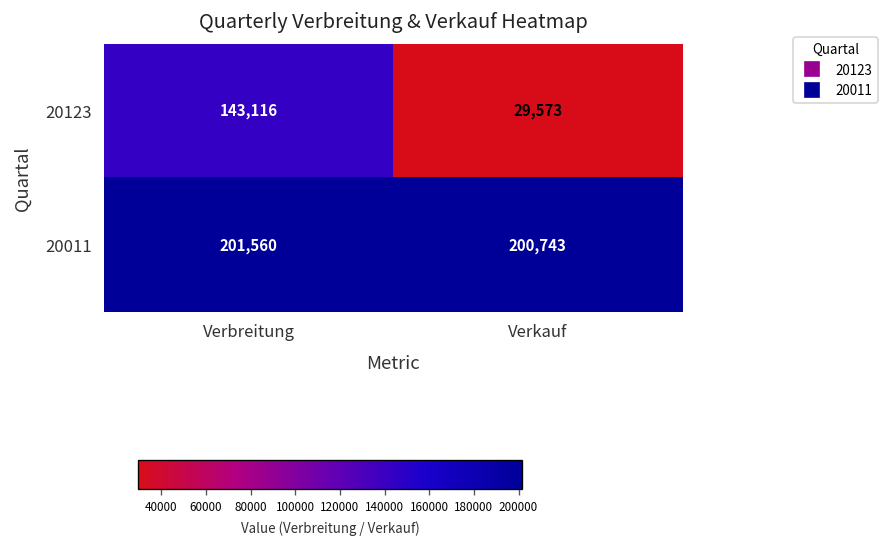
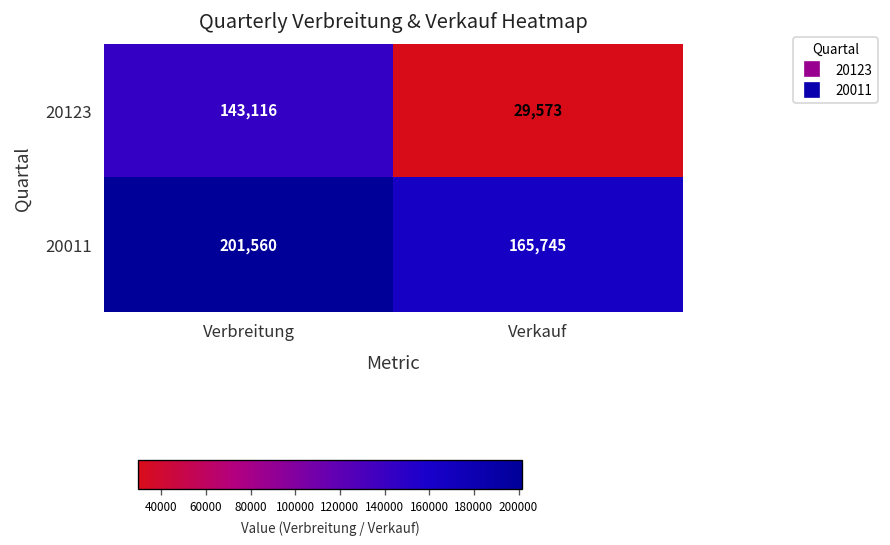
  {
    "20123": {
      "Verbreitung": "143,116",
      "Verkauf": "29,573"
    },
    "20011": {
      "Verbreitung": "201,560",
-     "Verkauf": "200,743"
+     "Verkauf": "165,745"
    }
  }
